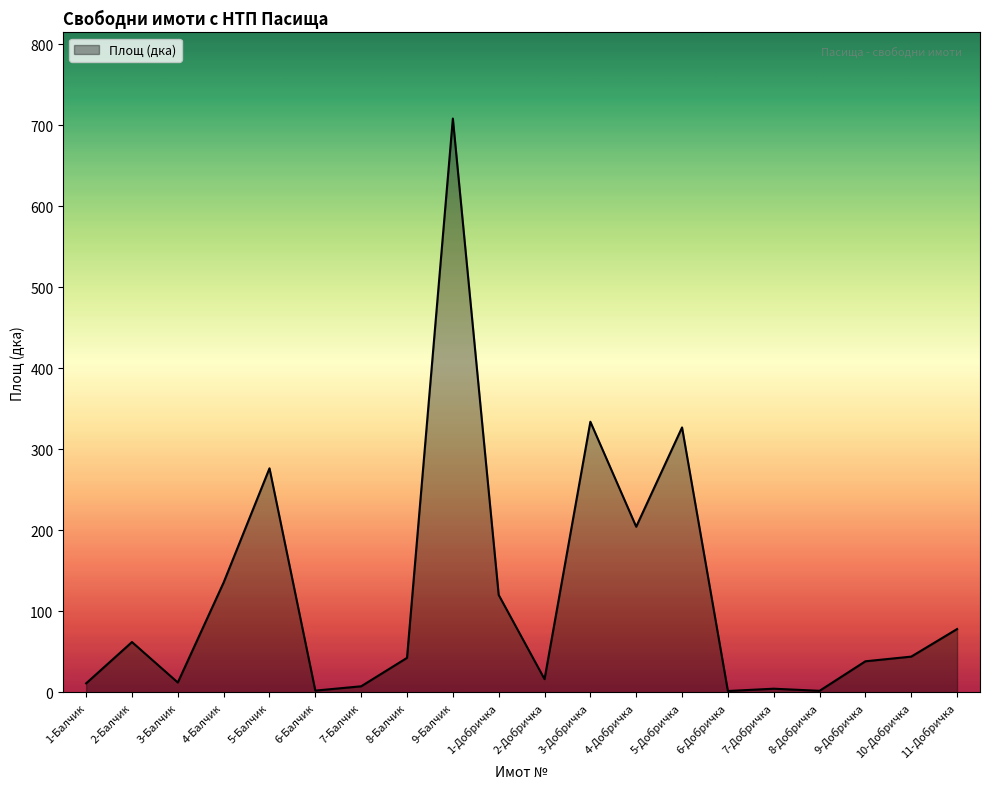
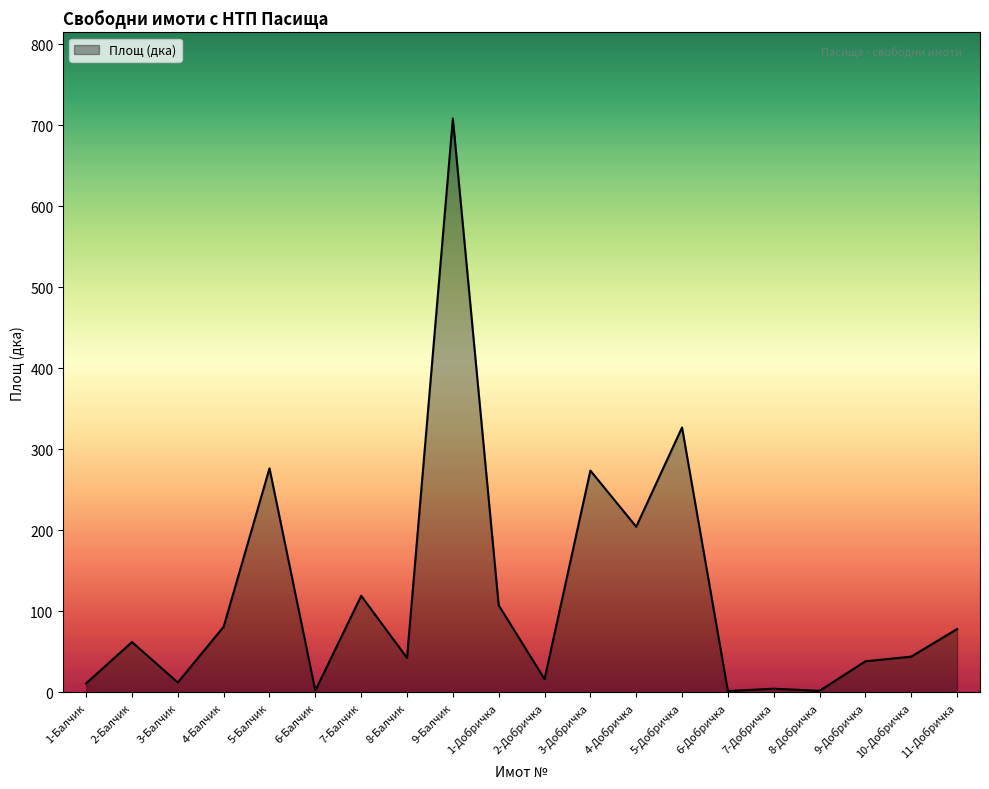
  {
    "1-Балчик": 10,
    "2-Балчик": 60,
    "3-Балчик": 10,
-   "4-Балчик": 140,
+   "4-Балчик": 80,
    "5-Балчик": 280,
    "6-Балчик": 0,
-   "7-Балчик": 10,
+   "7-Балчик": 120,
    "8-Балчик": 40,
    "9-Балчик": 710,
-   "1-Добричка": 120,
+   "1-Добричка": 110,
    "2-Добричка": 20,
-   "3-Добричка": 330,
+   "3-Добричка": 270,
    "4-Добричка": 200,
    "5-Добричка": 330,
    "6-Добричка": 0,
    "7-Добричка": 0,
    "8-Добричка": 0,
    "9-Добричка": 40,
    "10-Добричка": 40,
    "11-Добричка": 80
  }
